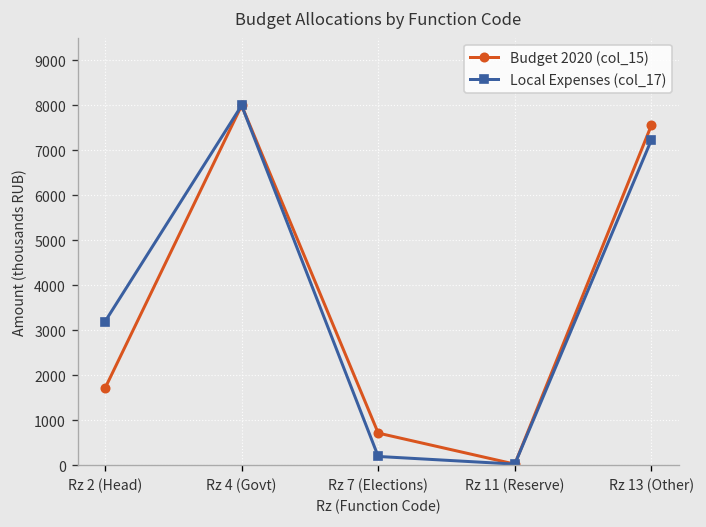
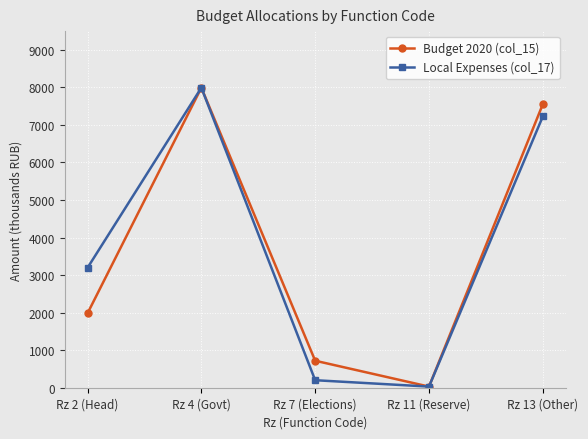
  {
    "Budget 2020 (col_15)": {
-     "Rz 2 (Head)": 1700,
+     "Rz 2 (Head)": 2000,
      "Rz 7 (Elections)": 700,
      "Rz 13 (Other)": 7600
    },
    "Local Expenses (col_17)": {
      "Rz 2 (Head)": 3200,
      "Rz 7 (Elections)": 200,
      "Rz 13 (Other)": 7200
    }
  }
